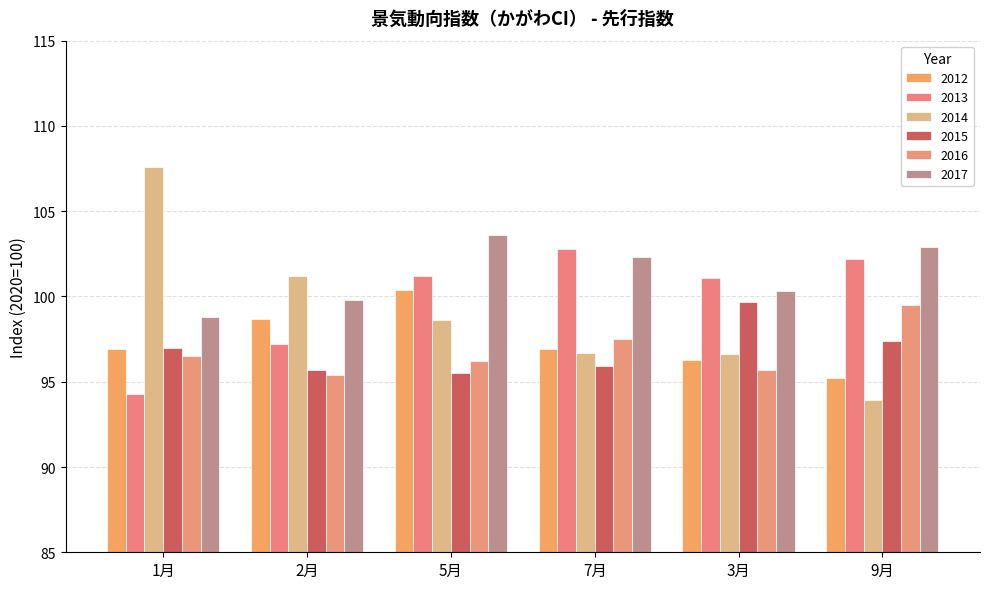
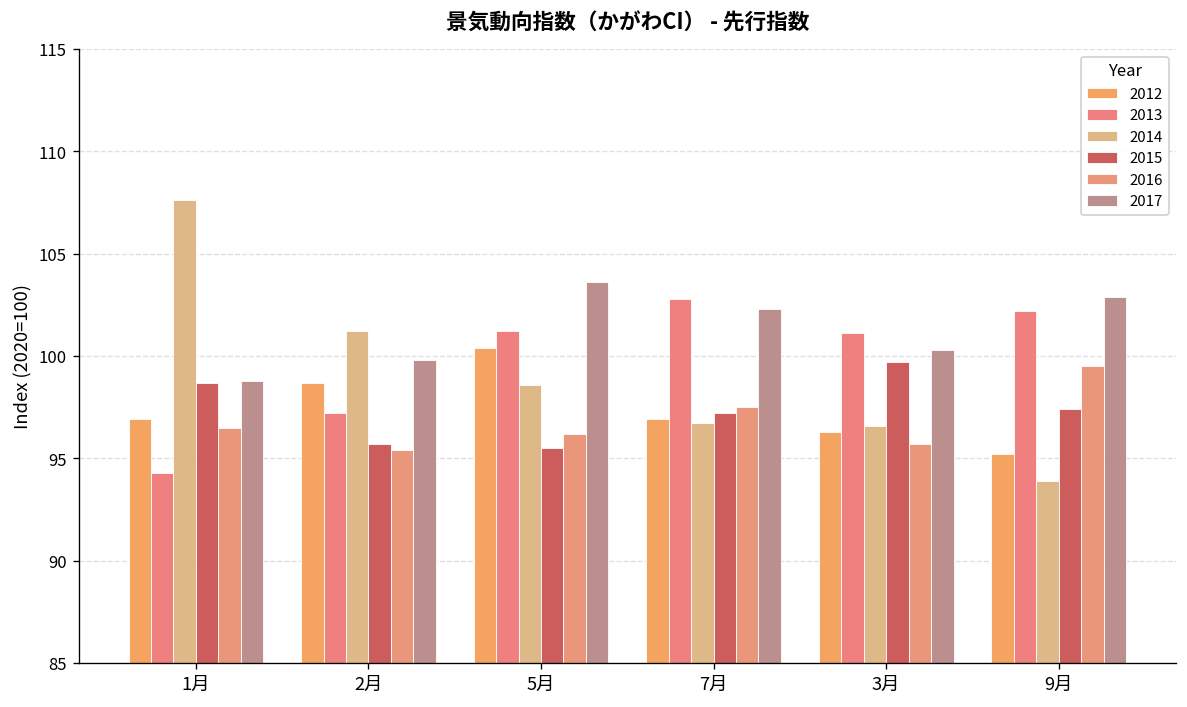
  {
    "2015": {
-     "1月": 97.0,
+     "1月": 98.7,
      "2月": 95.7,
      "5月": 95.5,
-     "7月": 95.9,
+     "7月": 97.2,
      "3月": 99.7,
      "9月": 97.4
    }
  }
